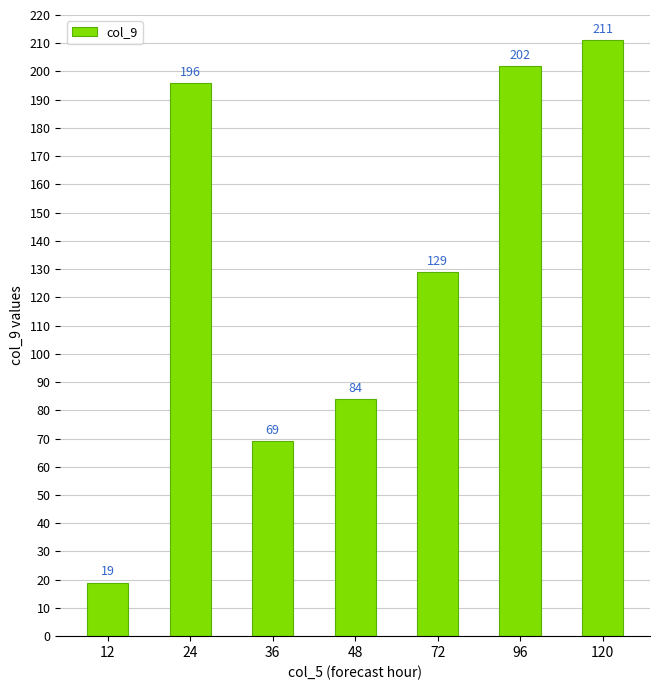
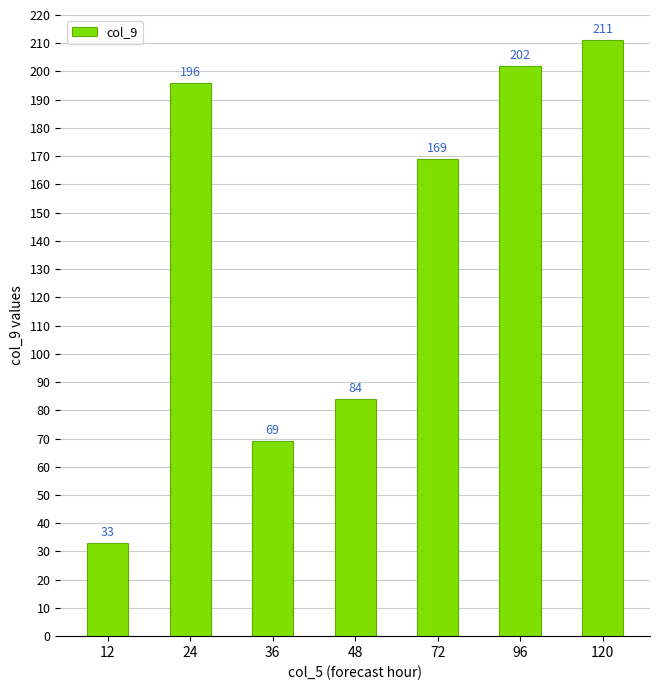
  {
-   "12": 19,
+   "12": 33,
    "24": 196,
    "36": 69,
    "48": 84,
-   "72": 129,
+   "72": 169,
    "96": 202,
    "120": 211
  }
